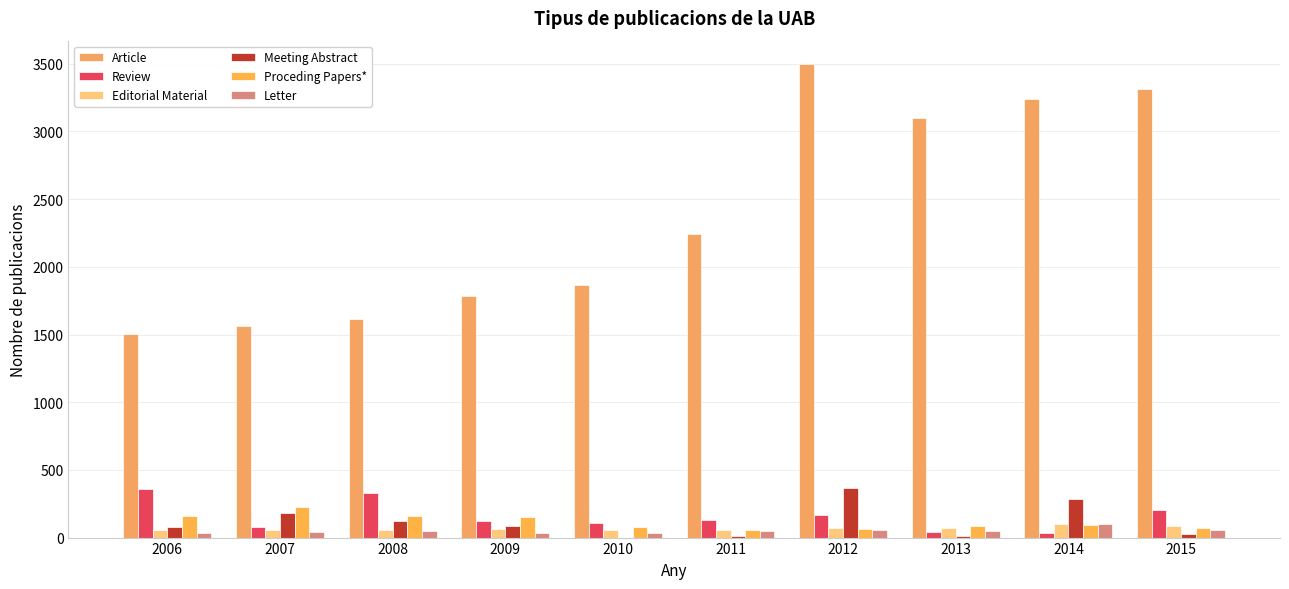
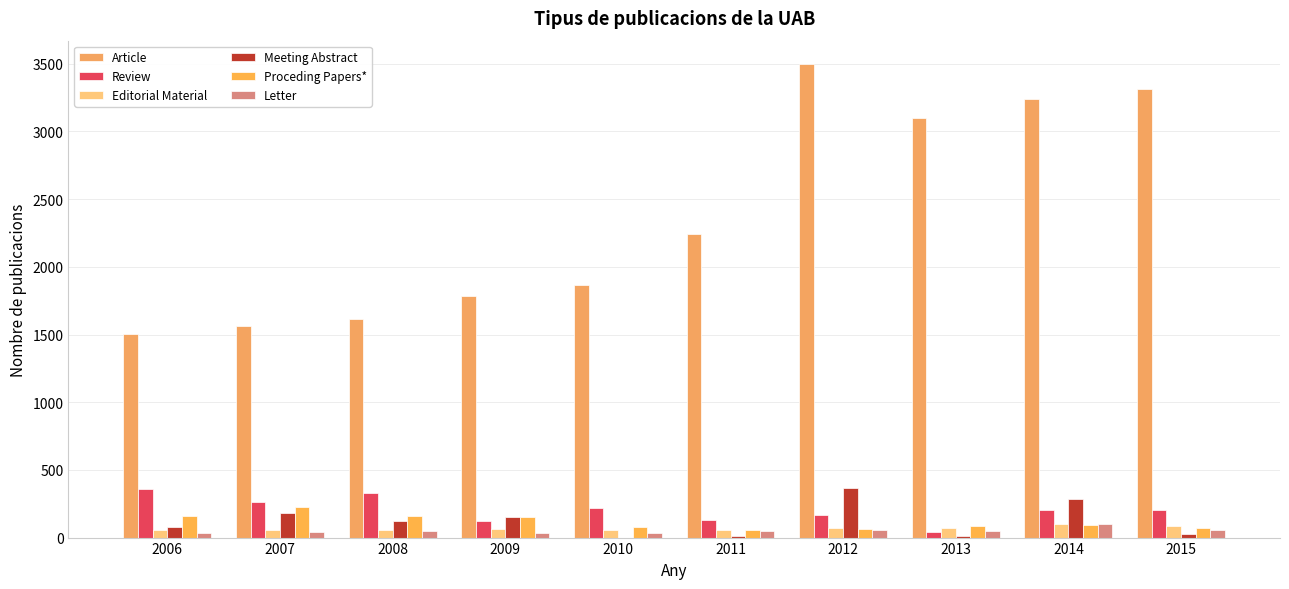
  {
    "Review": {
      "2006": 360,
-     "2007": 80,
+     "2007": 270,
      "2008": 330,
      "2009": 120,
-     "2010": 110,
+     "2010": 220,
      "2011": 130,
      "2012": 170,
      "2013": 40,
-     "2014": 30,
+     "2014": 200,
      "2015": 200
    },
    "Meeting Abstract": {
      "2006": 80,
      "2007": 180,
      "2008": 120,
-     "2009": 90,
+     "2009": 150,
      "2010": 0,
      "2012": 370,
      "2014": 290,
      "2015": 30
    }
  }
